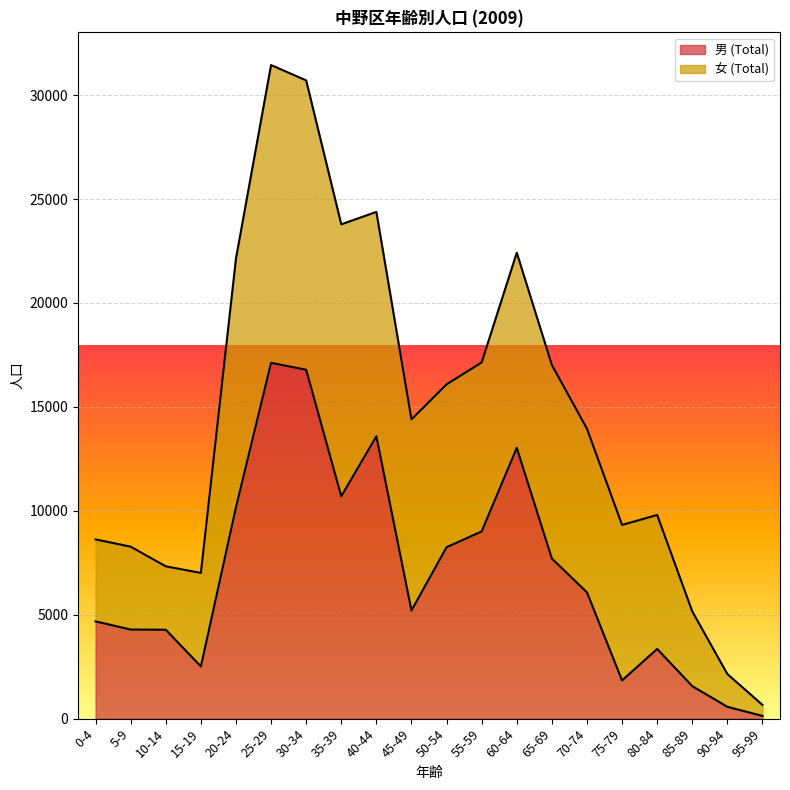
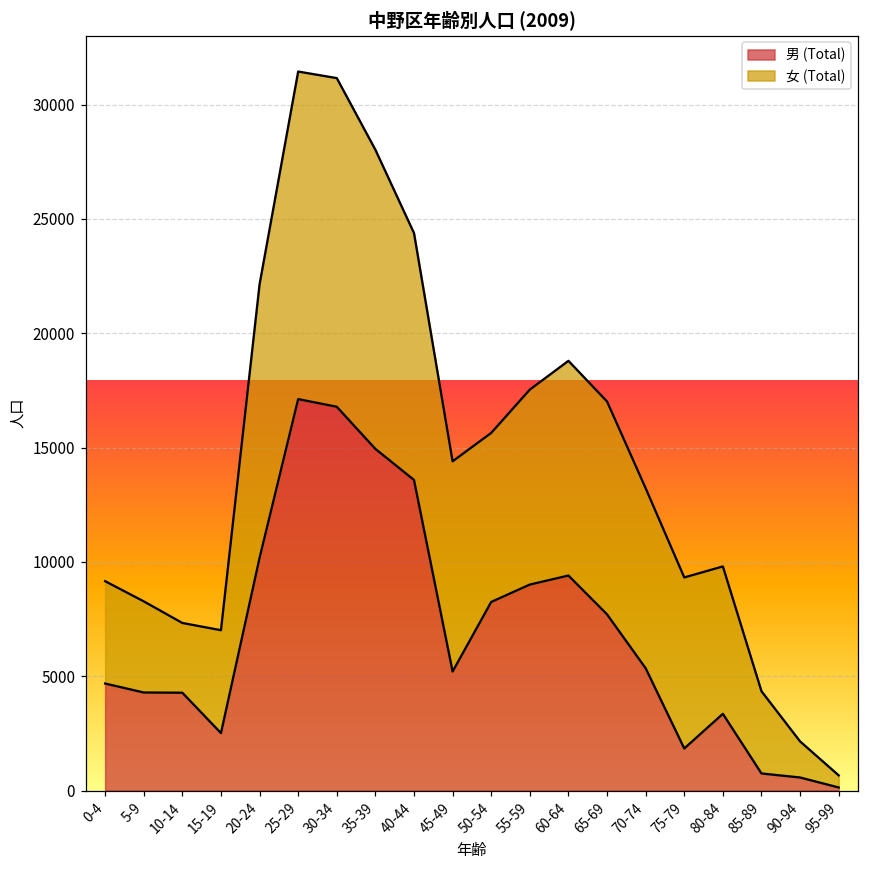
  {
    "男 (Total)": {
      "0-4": 4700,
      "5-9": 4300,
      "10-14": 4300,
      "15-19": 2500,
      "20-24": 10200,
      "25-29": 17100,
      "30-34": 16800,
-     "35-39": 10700,
+     "35-39": 14900,
      "40-44": 13600,
      "45-49": 5200,
      "50-54": 8200,
      "55-59": 9000,
-     "60-64": 13000,
+     "60-64": 9400,
      "65-69": 7700,
-     "70-74": 6100,
+     "70-74": 5300,
      "75-79": 1800,
      "80-84": 3400,
-     "85-89": 1600,
+     "85-89": 700,
      "90-94": 600,
      "95-99": 100
    },
    "女 (Total)": {
-     "0-4": 3900,
+     "0-4": 4500,
      "5-9": 4000,
      "10-14": 3100,
      "15-19": 4500,
      "20-24": 12000,
      "25-29": 14300,
-     "30-34": 13900,
+     "30-34": 14400,
      "35-39": 13100,
      "40-44": 10800,
      "45-49": 9200,
-     "50-54": 7800,
-     "55-59": 8100,
+     "50-54": 7400,
+     "55-59": 8500,
      "60-64": 9400,
      "65-69": 9300,
      "70-74": 7900,
      "75-79": 7500,
      "80-84": 6400,
      "85-89": 3600,
      "90-94": 1600,
      "95-99": 500
    }
  }
